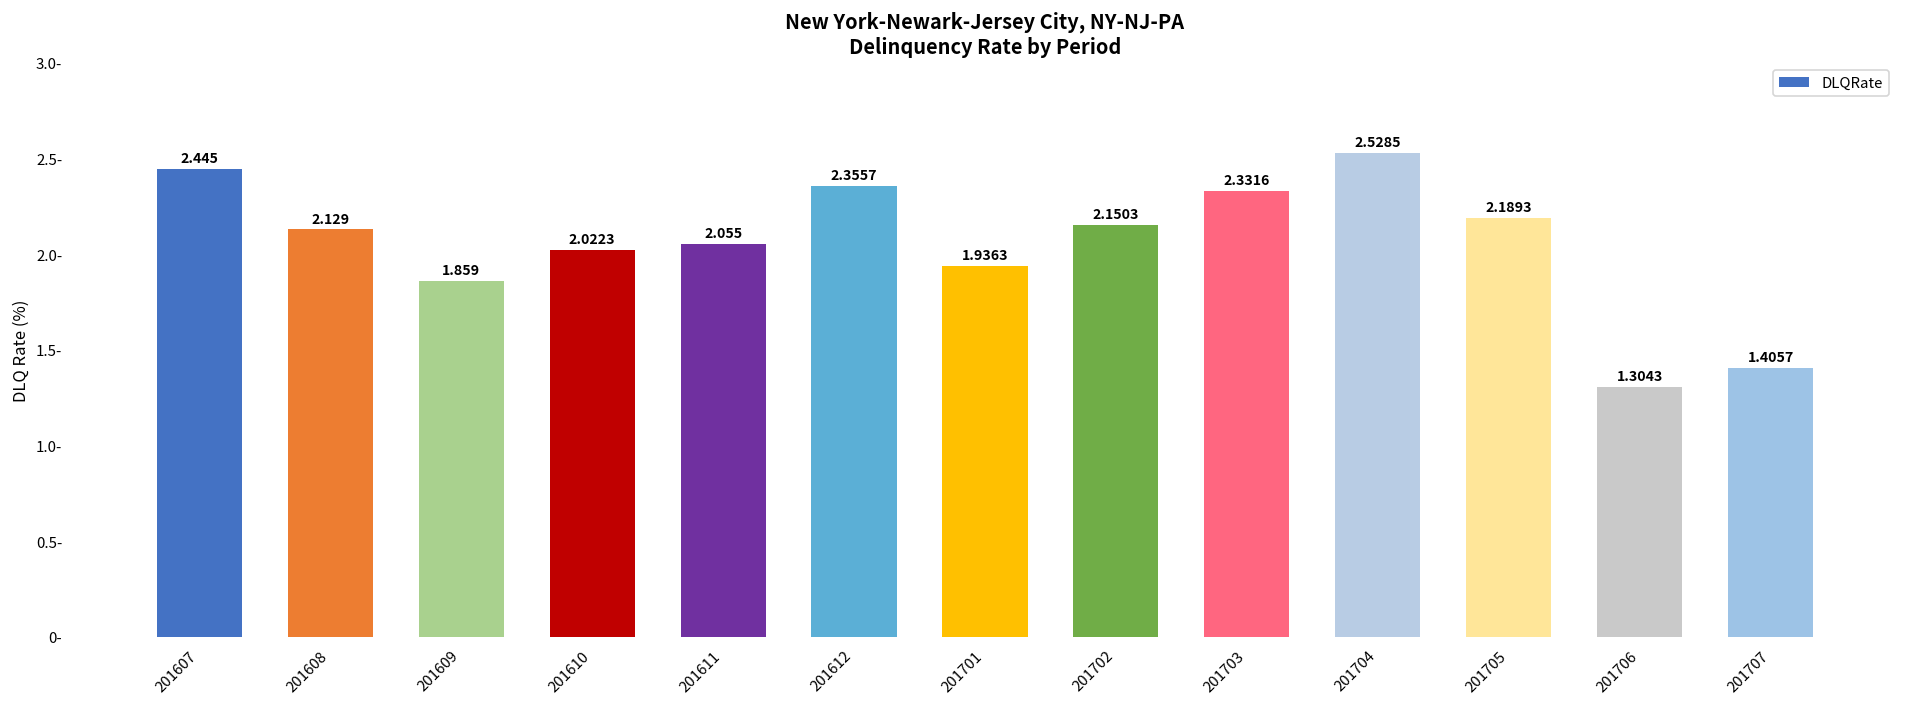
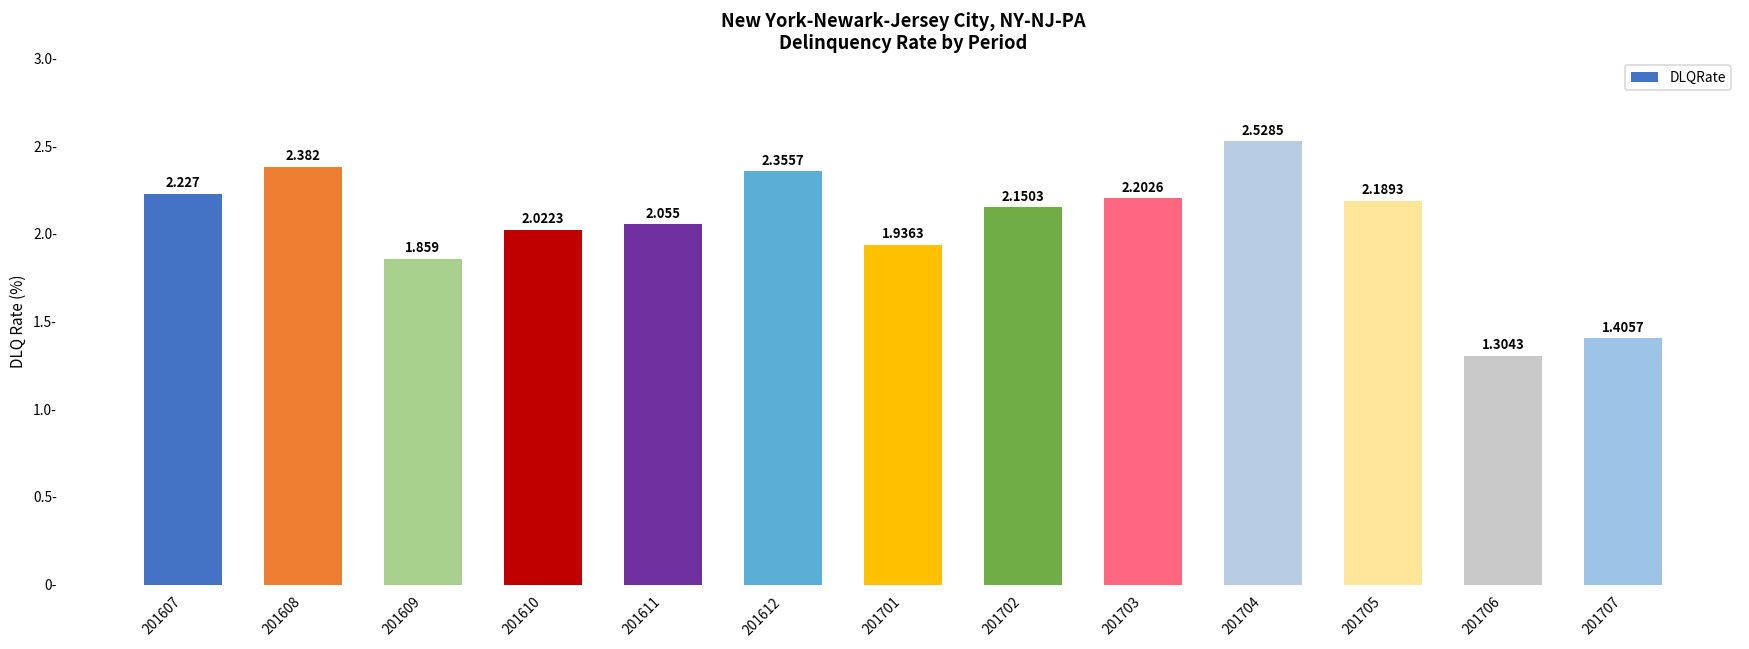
  {
-   "201607": 2.445,
-   "201608": 2.129,
+   "201607": 2.227,
+   "201608": 2.382,
    "201609": 1.859,
    "201610": 2.0223,
    "201611": 2.055,
    "201612": 2.3557,
    "201701": 1.9363,
    "201702": 2.1503,
-   "201703": 2.3316,
+   "201703": 2.2026,
    "201704": 2.5285,
    "201705": 2.1893,
    "201706": 1.3043,
    "201707": 1.4057
  }
